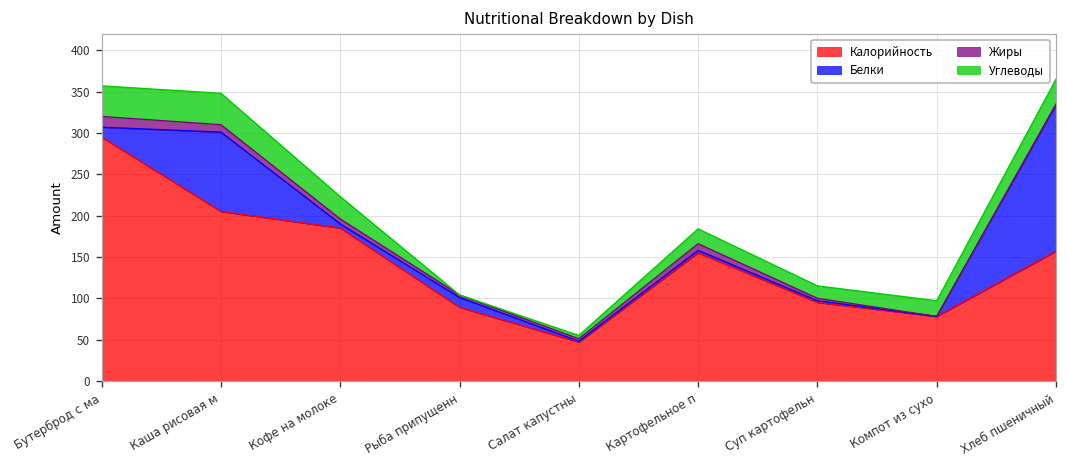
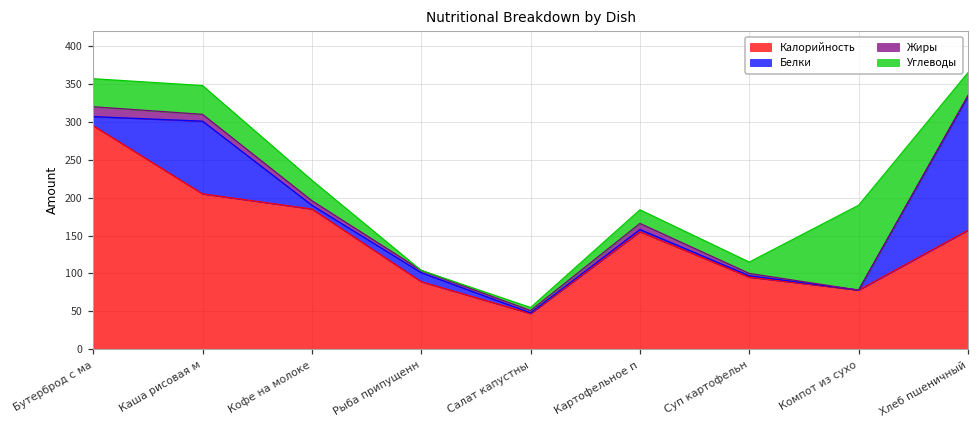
  {
    "Калорийность": {
      "Бутерброд с ма": 300,
      "Каша рисовая м": 210,
      "Кофе на молоке": 190,
      "Рыба припущенн": 90,
      "Хлеб пшеничный": 160
    },
    "Белки": {
      "Бутерброд с ма": 10,
      "Каша рисовая м": 100,
      "Кофе на молоке": 10
    },
    "Жиры": {
      "Бутерброд с ма": 10,
      "Каша рисовая м": 10,
      "Кофе на молоке": 10,
      "Картофельное п": 10
    },
    "Углеводы": {
      "Бутерброд с ма": 40,
      "Каша рисовая м": 40,
      "Кофе на молоке": 30,
      "Салат капустны": 0,
      "Картофельное п": 20,
      "Суп картофельн": 20,
-     "Компот из сухо": 20,
+     "Компот из сухо": 110,
      "Хлеб пшеничный": 30
    }
  }
